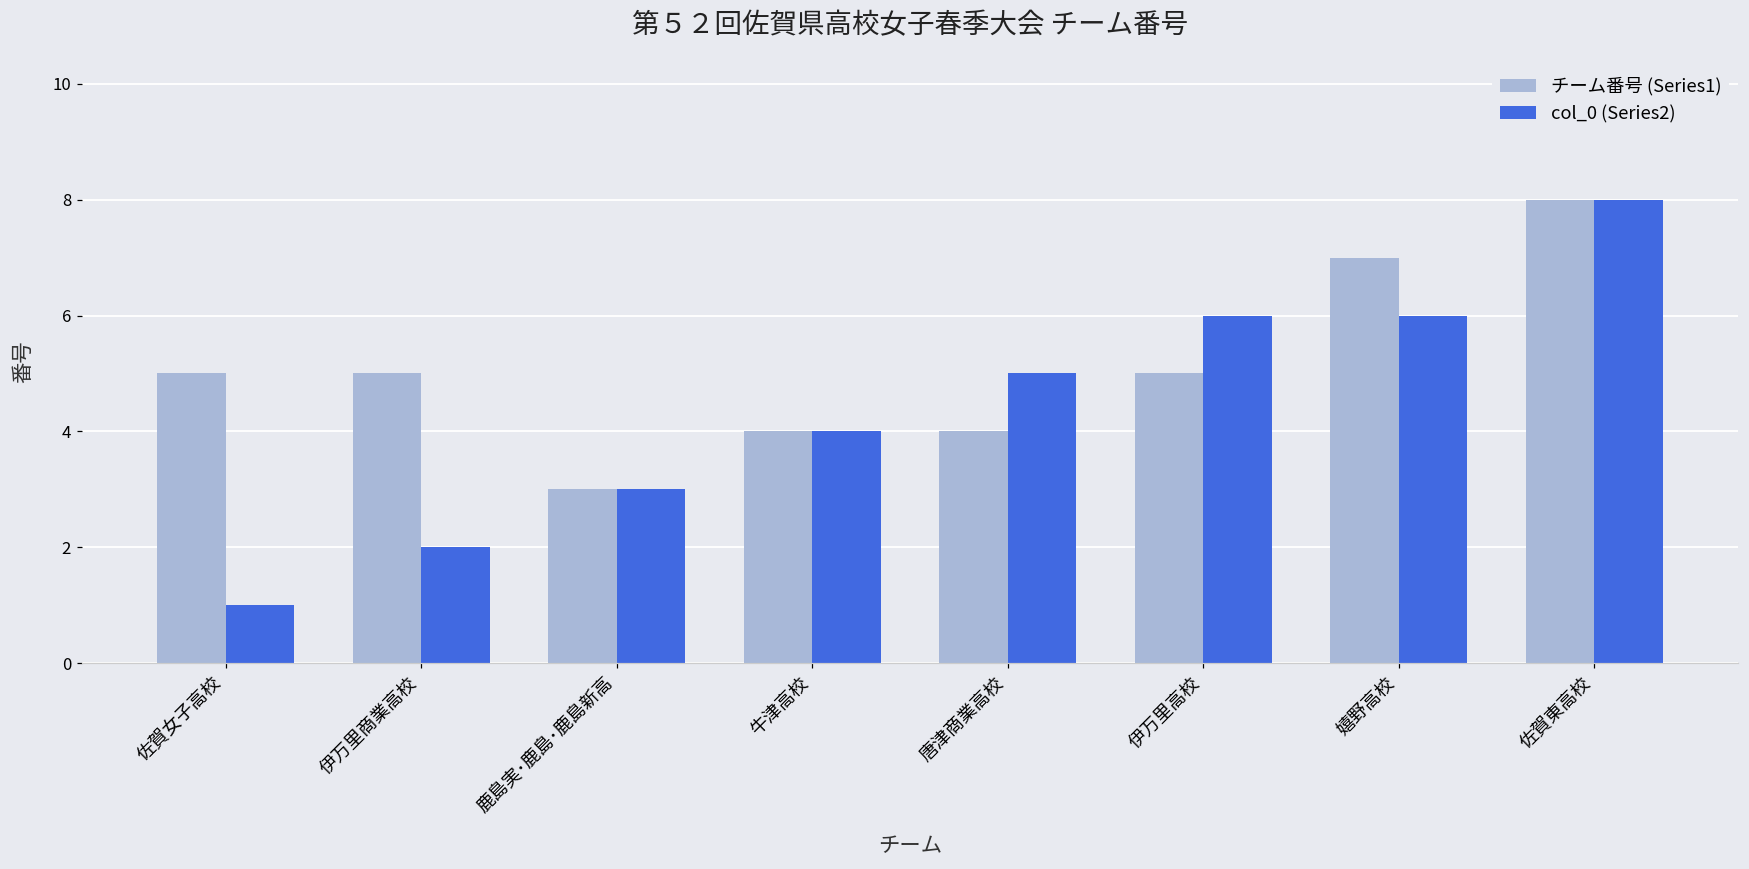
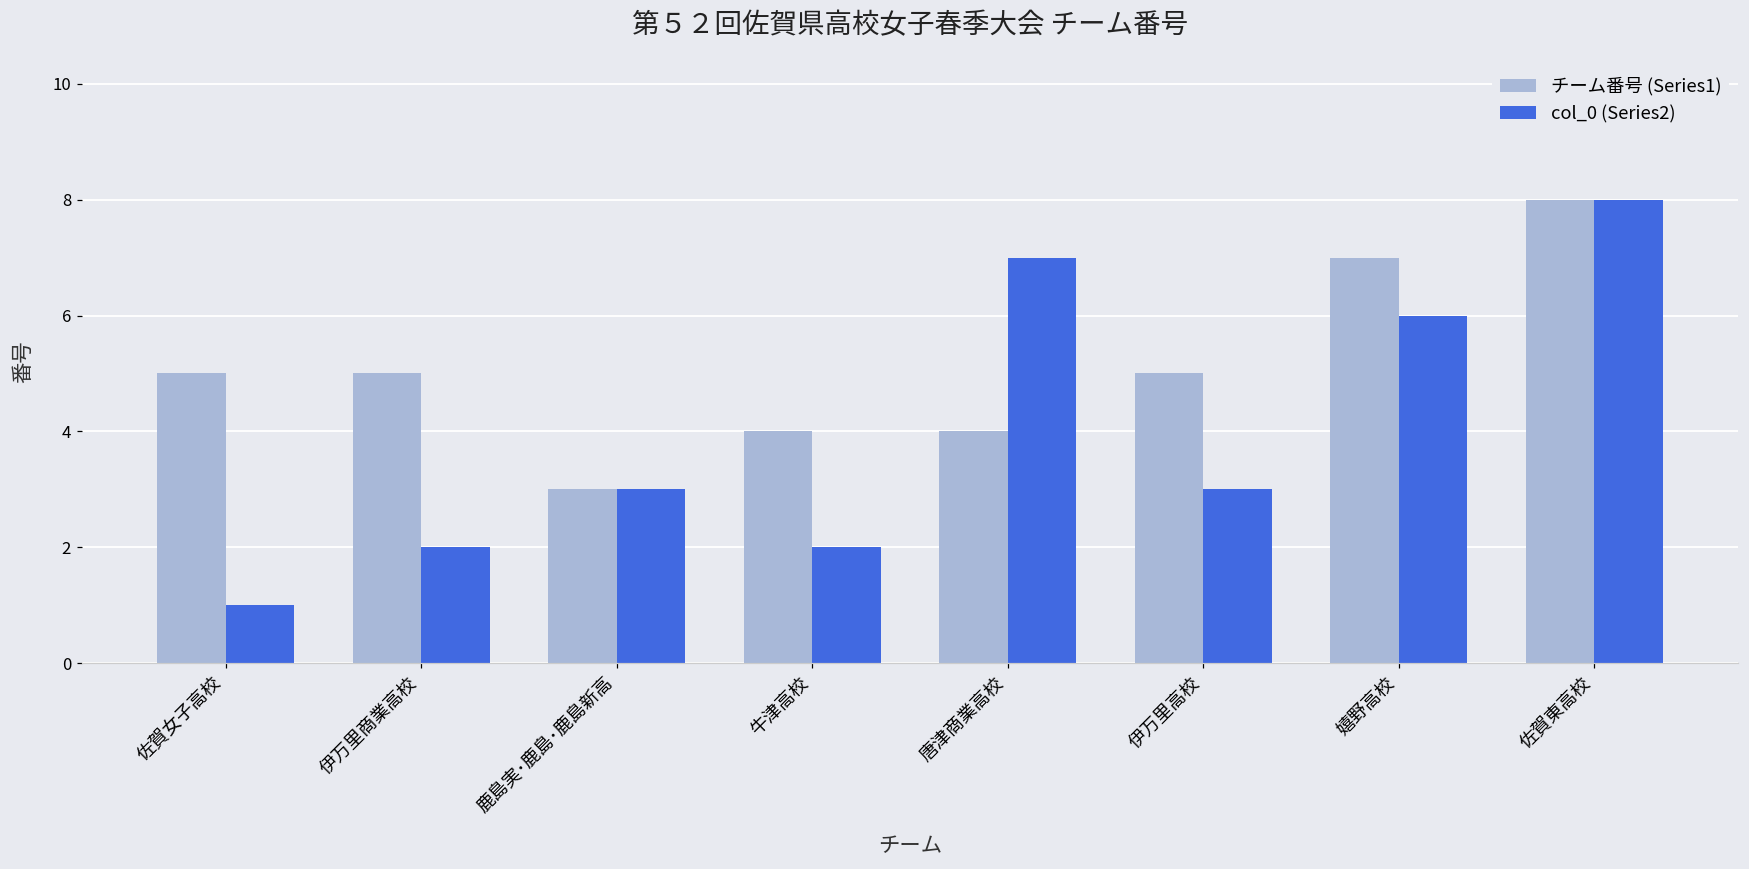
  {
    "チーム番号 (Series1)": {
      "佐賀女子高校": 5,
      "伊万里商業高校": 5,
      "鹿島実･鹿島･鹿島新高": 3,
      "牛津高校": 4,
      "唐津商業高校": 4,
      "伊万里高校": 5,
      "嬉野高校": 7,
      "佐賀東高校": 8
    },
    "col_0 (Series2)": {
      "佐賀女子高校": 1,
      "伊万里商業高校": 2,
      "鹿島実･鹿島･鹿島新高": 3,
-     "牛津高校": 4,
-     "唐津商業高校": 5,
-     "伊万里高校": 6,
+     "牛津高校": 2,
+     "唐津商業高校": 7,
+     "伊万里高校": 3,
      "嬉野高校": 6,
      "佐賀東高校": 8
    }
  }
